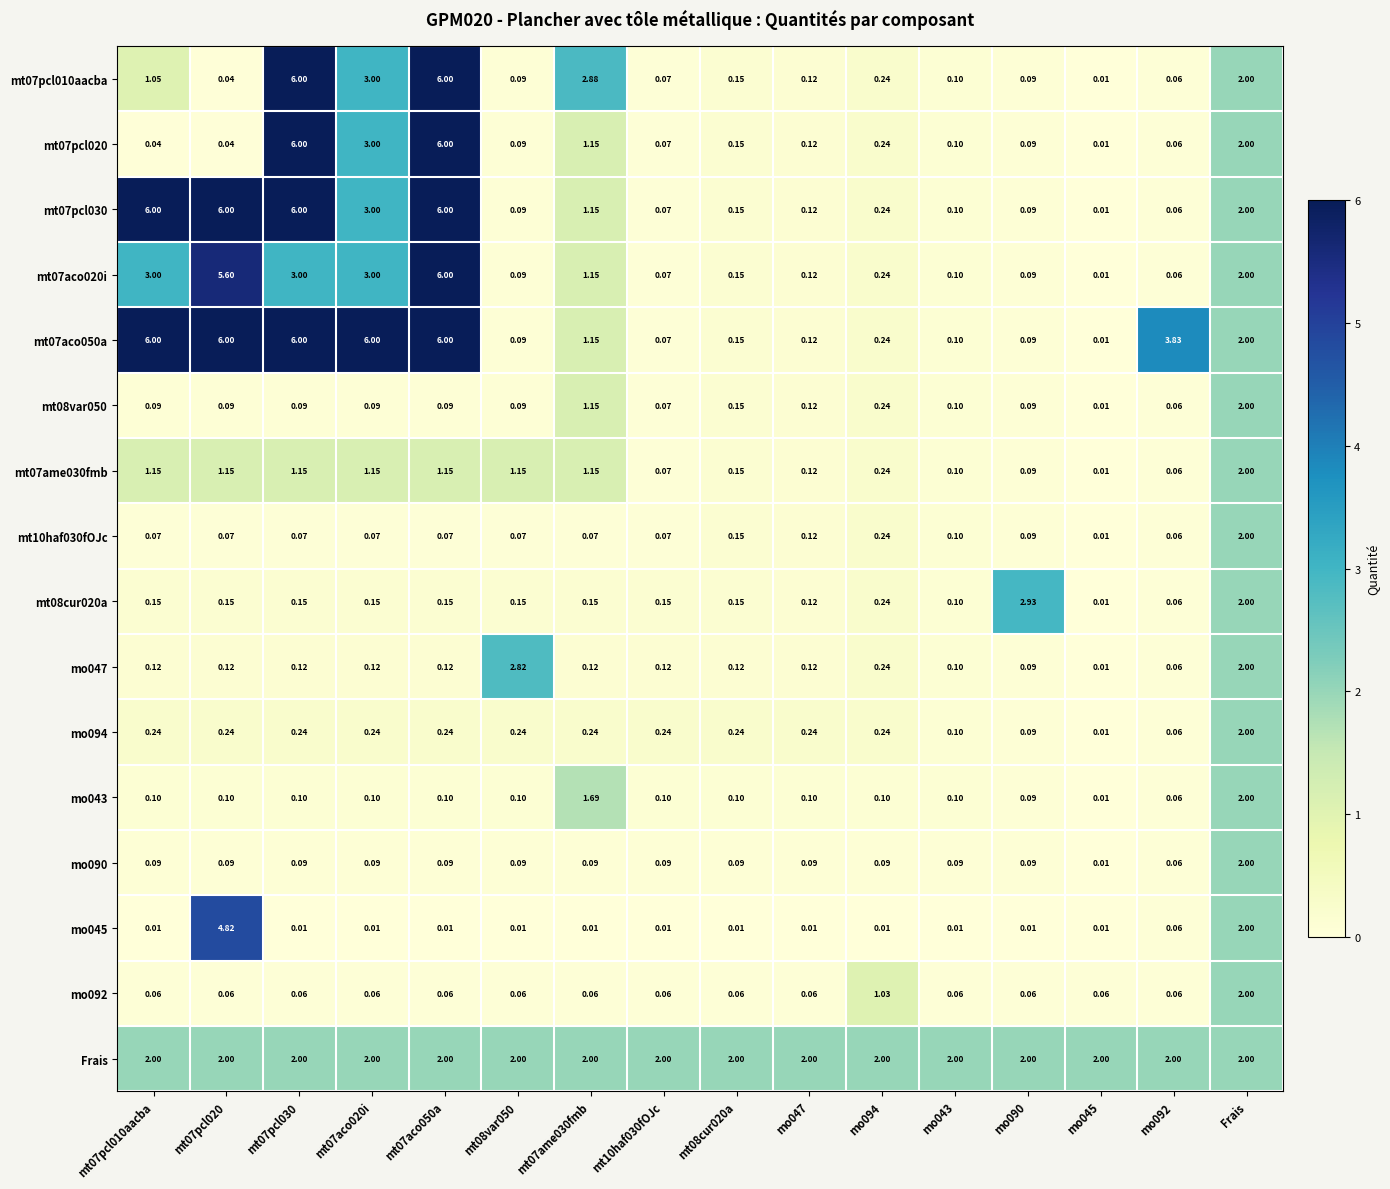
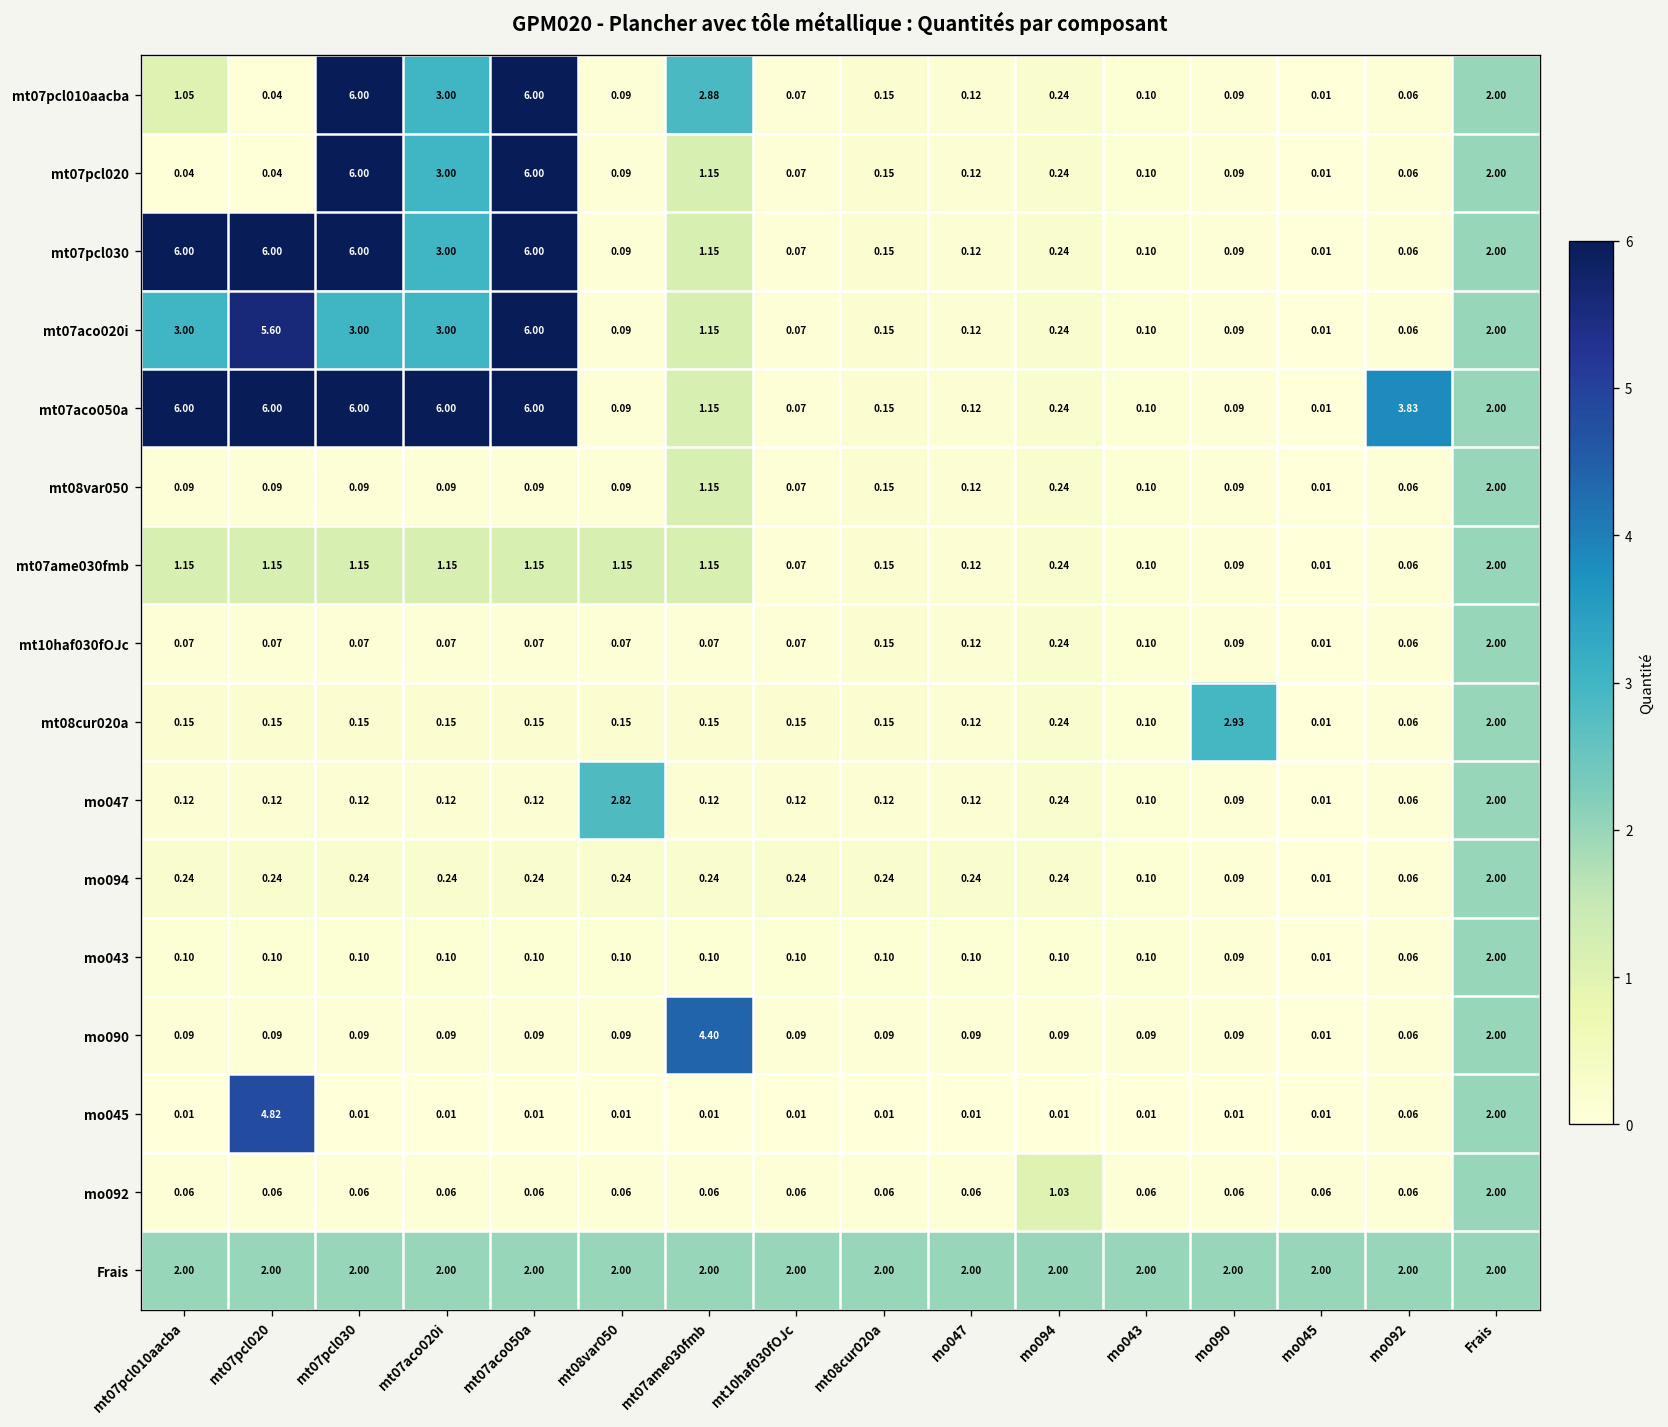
  {
    "mo043": {
      "mt07pcl010aacba": 0.10,
      "mt07pcl020": 0.10,
      "mt07pcl030": 0.10,
      "mt07aco020i": 0.10,
      "mt07aco050a": 0.10,
      "mt08var050": 0.10,
-     "mt07ame030fmb": 1.69,
+     "mt07ame030fmb": 0.10,
      "mt10haf030fOJc": 0.10,
      "mt08cur020a": 0.10,
      "mo047": 0.10,
      "mo094": 0.10,
      "mo043": 0.10,
      "mo090": 0.09,
      "mo045": 0.01,
      "mo092": 0.06,
      "Frais": 2.00
    },
    "mo090": {
      "mt07pcl010aacba": 0.09,
      "mt07pcl020": 0.09,
      "mt07pcl030": 0.09,
      "mt07aco020i": 0.09,
      "mt07aco050a": 0.09,
      "mt08var050": 0.09,
-     "mt07ame030fmb": 0.09,
+     "mt07ame030fmb": 4.40,
      "mt10haf030fOJc": 0.09,
      "mt08cur020a": 0.09,
      "mo047": 0.09,
      "mo094": 0.09,
      "mo043": 0.09,
      "mo090": 0.09,
      "mo045": 0.01,
      "mo092": 0.06,
      "Frais": 2.00
    }
  }
